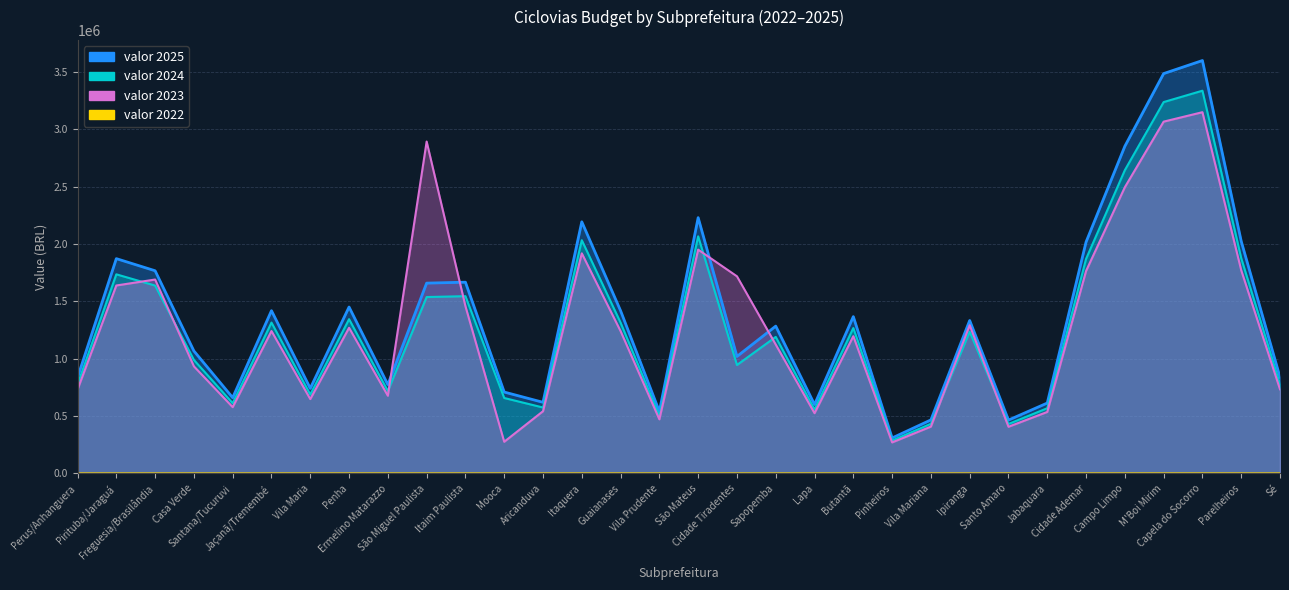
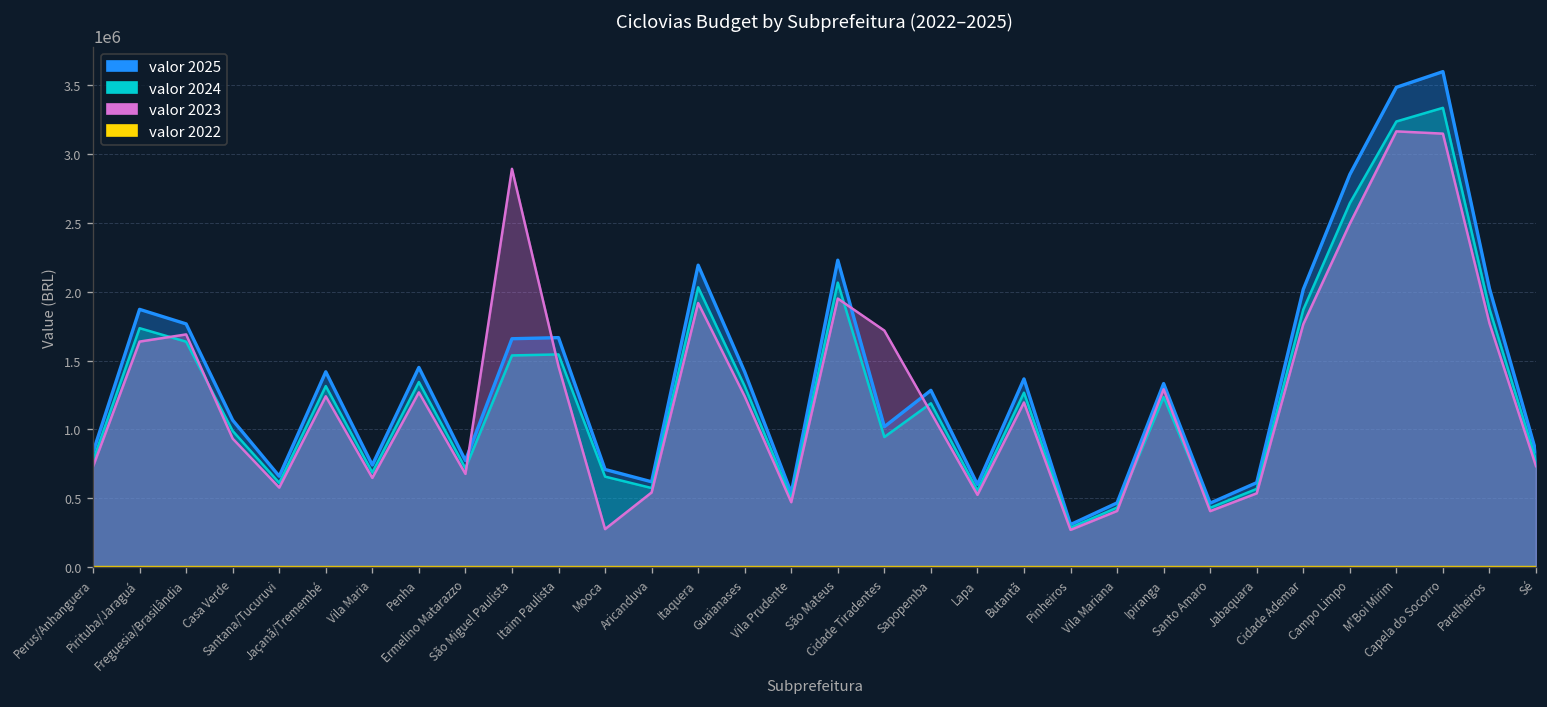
  {
    "valor 2023": {
      "Perus/Anhanguera": 730000,
      "Pirituba/Jaraguá": 1640000,
      "Freguesia/Brasilândia": 1690000,
      "Casa Verde": 930000,
      "Santana/Tucuruvi": 580000,
      "Jaçanã/Tremembé": 1240000,
      "Vila Maria": 650000,
      "Penha": 1270000,
      "Ermelino Matarazzo": 680000,
      "São Miguel Paulista": 2890000,
      "Itaim Paulista": 1460000,
      "Mooca": 280000,
      "Aricanduva": 540000,
      "Itaquera": 1920000,
      "Guaianases": 1240000,
      "Vila Prudente": 470000,
      "São Mateus": 1950000,
      "Cidade Tiradentes": 1720000,
      "Sapopemba": 1120000,
      "Lapa": 520000,
      "Butantã": 1200000,
      "Vila Mariana": 410000,
      "Ipiranga": 1290000,
      "Santo Amaro": 410000,
      "Jabaquara": 540000,
      "Cidade Ademar": 1760000,
      "Campo Limpo": 2490000,
-     "M'Boi Mirim": 3070000,
+     "M'Boi Mirim": 3160000,
      "Capela do Socorro": 3150000,
      "Parelheiros": 1770000,
      "Sé": 730000
    },
    "valor 2022": {
      "Perus/Anhanguera": 0,
      "Pirituba/Jaraguá": 0,
      "Freguesia/Brasilândia": 0,
      "Casa Verde": 0,
      "Santana/Tucuruvi": 0,
      "Jaçanã/Tremembé": 0,
      "Vila Maria": 0,
      "Penha": 0,
      "Ermelino Matarazzo": 0,
      "São Miguel Paulista": 0,
      "Itaim Paulista": 0,
      "Mooca": 0,
      "Aricanduva": 0,
      "Itaquera": 0,
      "Guaianases": 0,
      "Vila Prudente": 0,
      "São Mateus": 0,
      "Cidade Tiradentes": 0,
      "Sapopemba": 0,
      "Lapa": 0,
      "Butantã": 0,
      "Pinheiros": 0,
      "Vila Mariana": 0,
      "Ipiranga": 0,
      "Santo Amaro": 0,
      "Jabaquara": 0,
      "Cidade Ademar": 0,
      "Campo Limpo": 0,
      "M'Boi Mirim": 0,
      "Capela do Socorro": 0,
      "Parelheiros": 0,
      "Sé": 0
    }
  }
